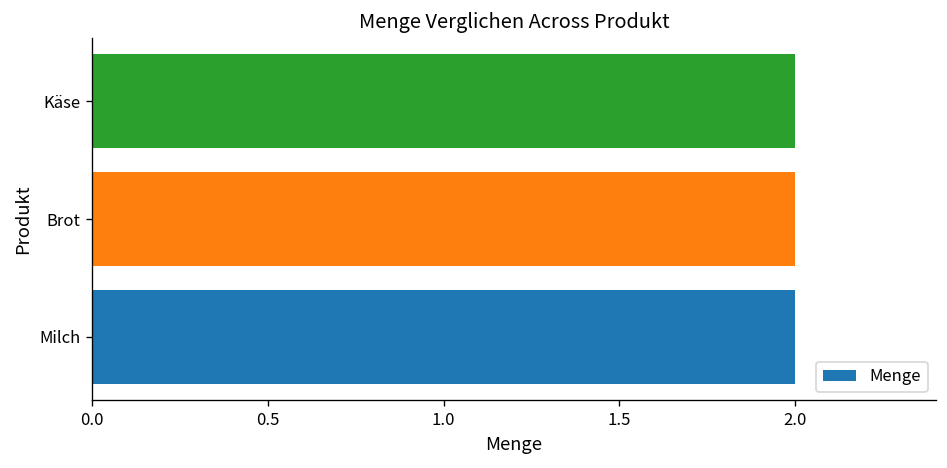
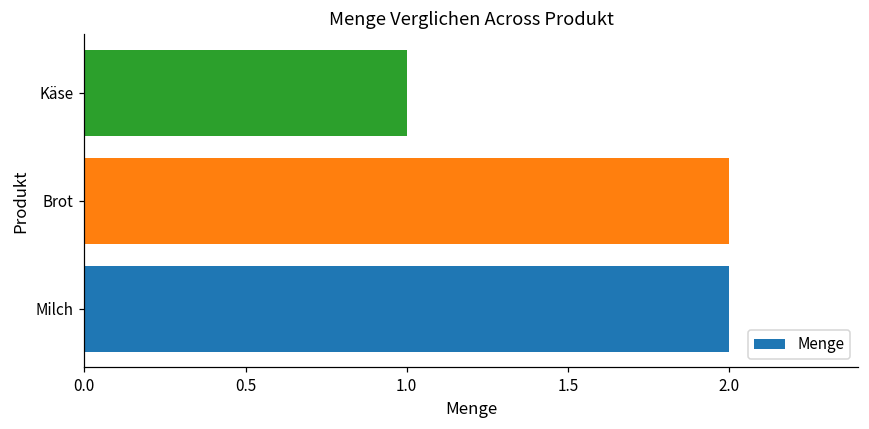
  {
-   "Käse": 2,
+   "Käse": 1,
    "Brot": 2,
    "Milch": 2
  }
